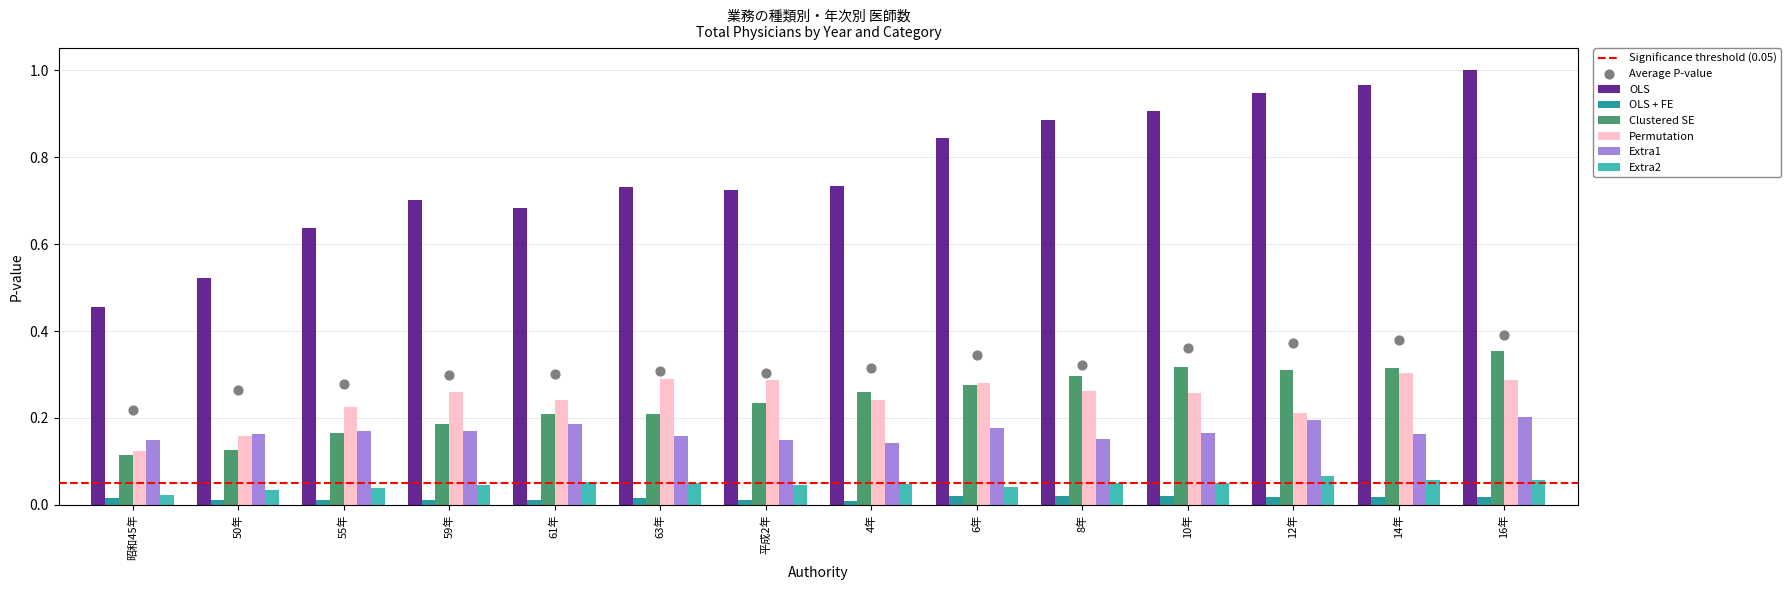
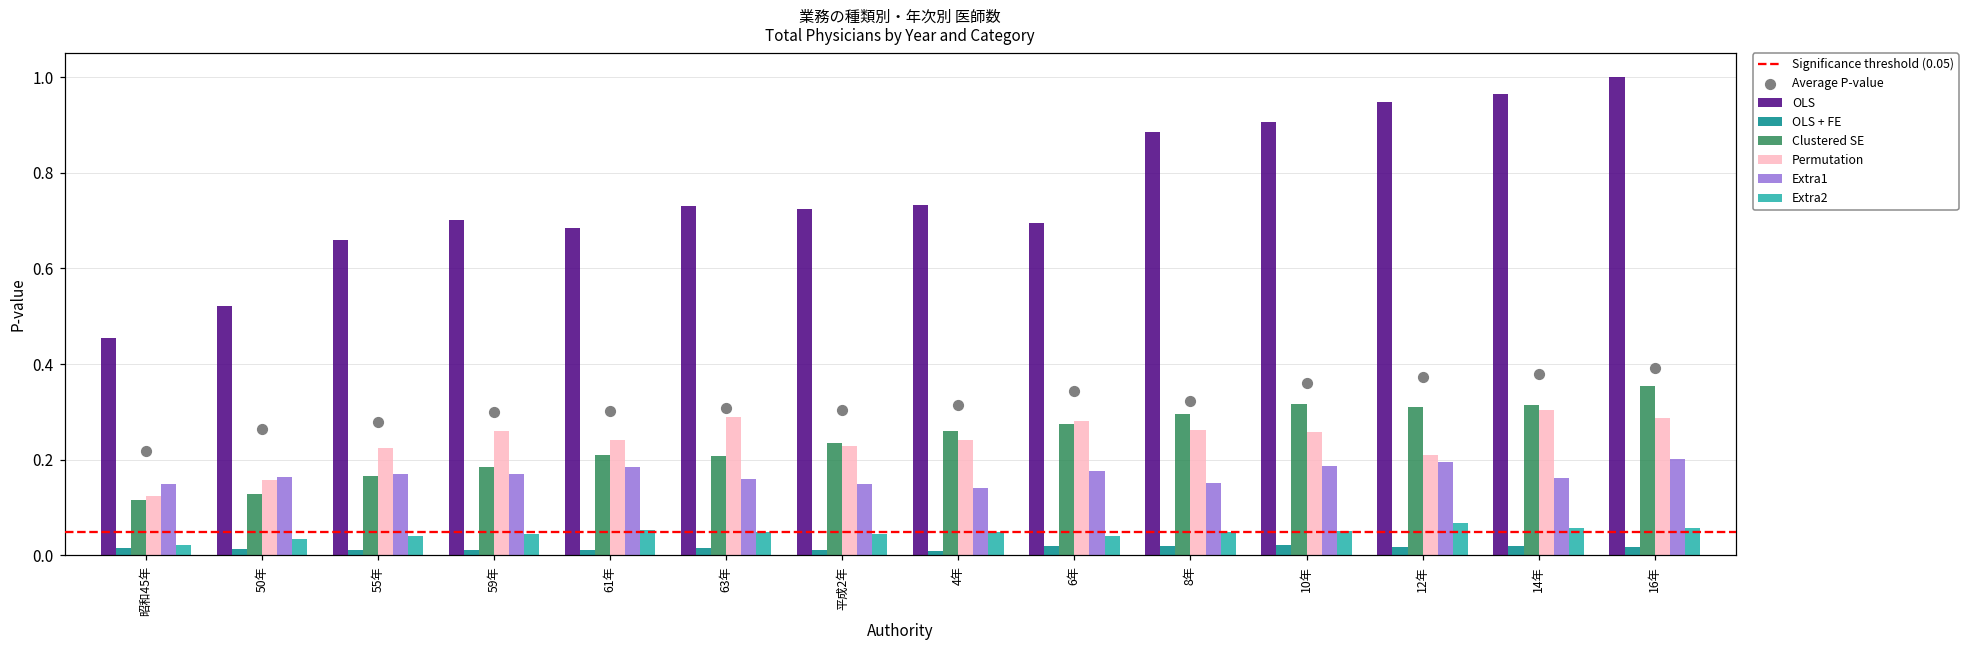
  {
    "OLS": {
      "昭和45年": 0.46,
      "50年": 0.52,
-     "55年": 0.64,
+     "55年": 0.66,
      "59年": 0.70,
      "61年": 0.68,
      "63年": 0.73,
      "平成2年": 0.72,
      "4年": 0.73,
-     "6年": 0.84,
+     "6年": 0.69,
      "8年": 0.89,
      "10年": 0.91,
      "12年": 0.95,
      "14年": 0.96,
      "16年": 1.00
    },
    "Clustered SE": {
      "昭和45年": 0.12,
      "50年": 0.13,
      "55年": 0.17,
      "59年": 0.19,
      "61年": 0.21,
      "63年": 0.21,
      "平成2年": 0.24,
      "4年": 0.26,
      "6年": 0.27,
      "8年": 0.30,
      "10年": 0.32,
      "12年": 0.31,
      "14年": 0.31,
      "16年": 0.35
    },
    "Permutation": {
      "昭和45年": 0.12,
      "50年": 0.16,
      "55年": 0.22,
      "59年": 0.26,
      "61年": 0.24,
      "63年": 0.29,
-     "平成2年": 0.29,
+     "平成2年": 0.23,
      "4年": 0.24,
      "6年": 0.28,
      "8年": 0.26,
      "10年": 0.26,
      "12年": 0.21,
      "14年": 0.30,
      "16年": 0.29
    },
    "Extra1": {
      "昭和45年": 0.15,
      "50年": 0.16,
      "55年": 0.17,
      "59年": 0.17,
      "61年": 0.19,
      "63年": 0.16,
      "平成2年": 0.15,
      "4年": 0.14,
      "6年": 0.18,
      "8年": 0.15,
-     "10年": 0.17,
+     "10年": 0.19,
      "12年": 0.19,
      "14年": 0.16,
      "16年": 0.20
    }
  }
